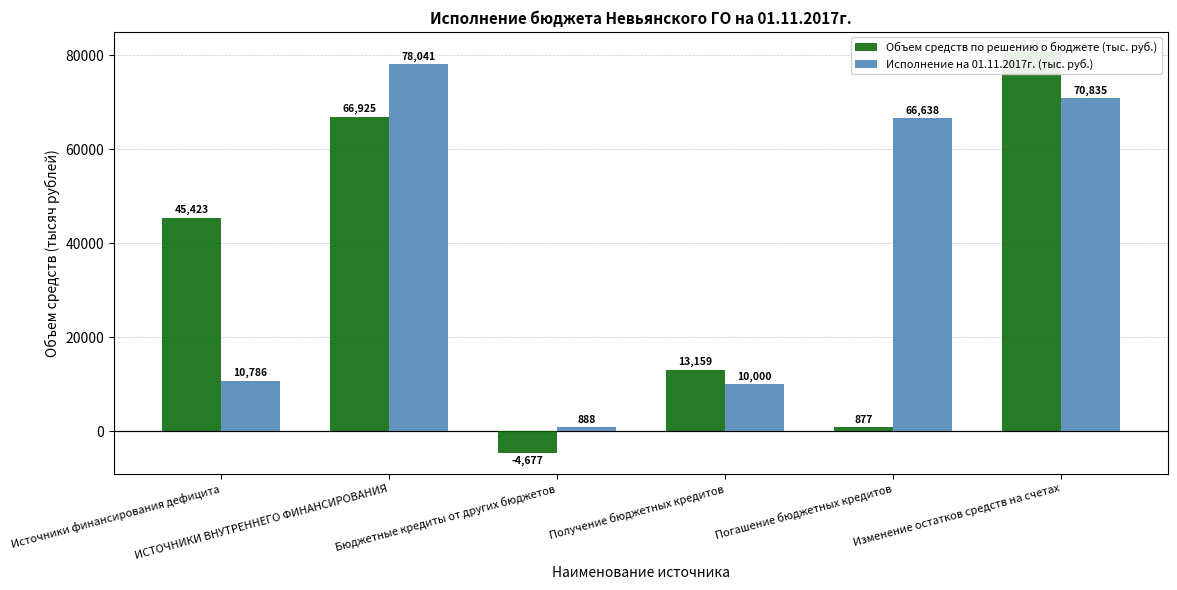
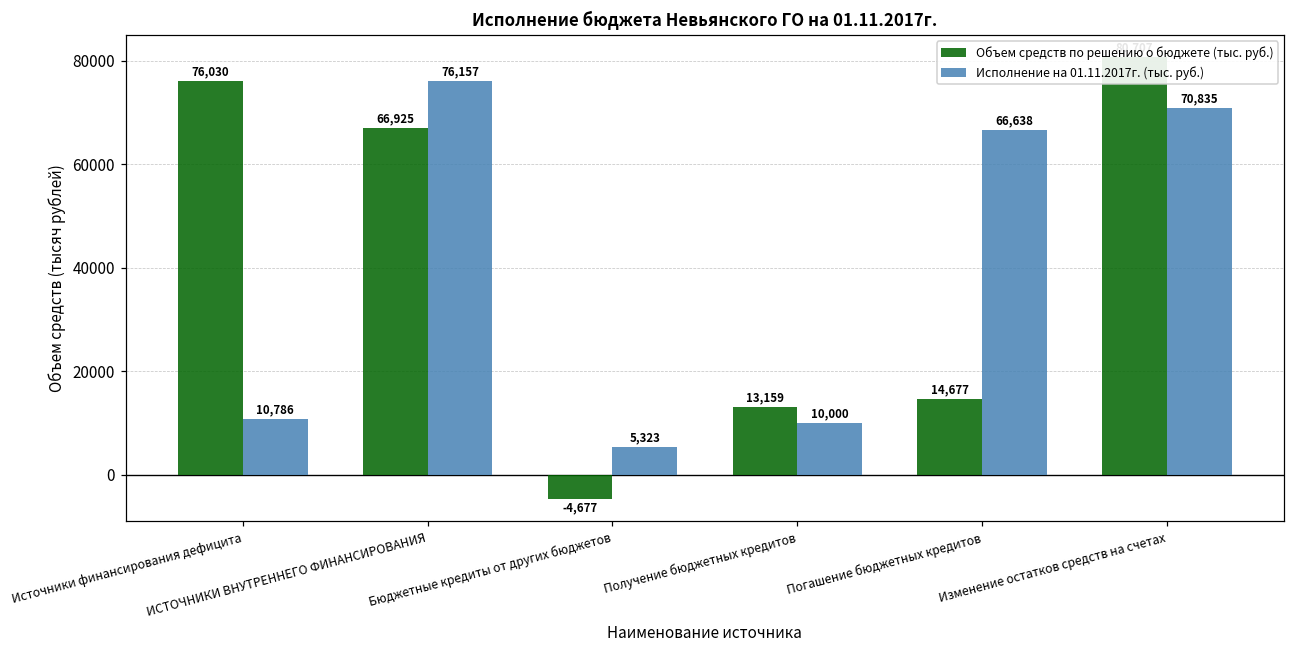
  {
    "Объем средств по решению о бюджете (тыс. руб.)": {
-     "Источники финансирования дефицита": "45,423",
+     "Источники финансирования дефицита": "76,030",
      "ИСТОЧНИКИ ВНУТРЕННЕГО ФИНАНСИРОВАНИЯ": "66,925",
      "Бюджетные кредиты от других бюджетов": "-4,677",
      "Получение бюджетных кредитов": "13,159",
-     "Погашение бюджетных кредитов": "877"
+     "Погашение бюджетных кредитов": "14,677"
    },
    "Исполнение на 01.11.2017г. (тыс. руб.)": {
      "Источники финансирования дефицита": "10,786",
-     "ИСТОЧНИКИ ВНУТРЕННЕГО ФИНАНСИРОВАНИЯ": "78,041",
-     "Бюджетные кредиты от других бюджетов": "888",
+     "ИСТОЧНИКИ ВНУТРЕННЕГО ФИНАНСИРОВАНИЯ": "76,157",
+     "Бюджетные кредиты от других бюджетов": "5,323",
      "Получение бюджетных кредитов": "10,000",
      "Погашение бюджетных кредитов": "66,638",
      "Изменение остатков средств на счетах": "70,835"
    }
  }
